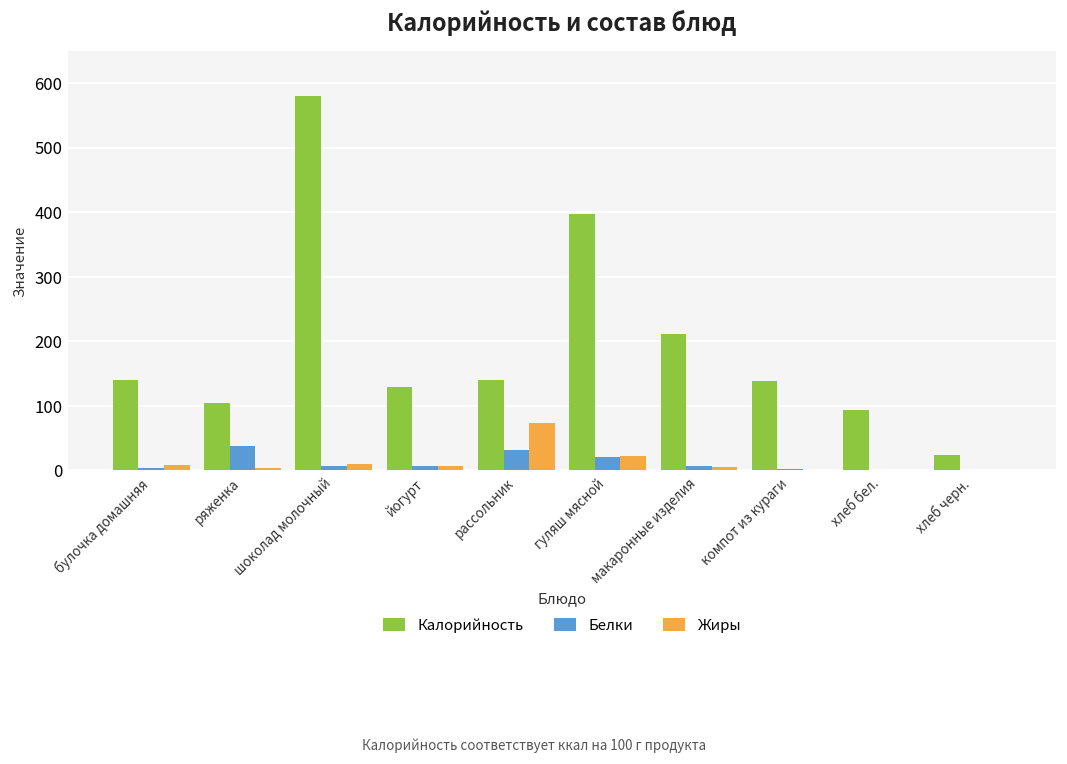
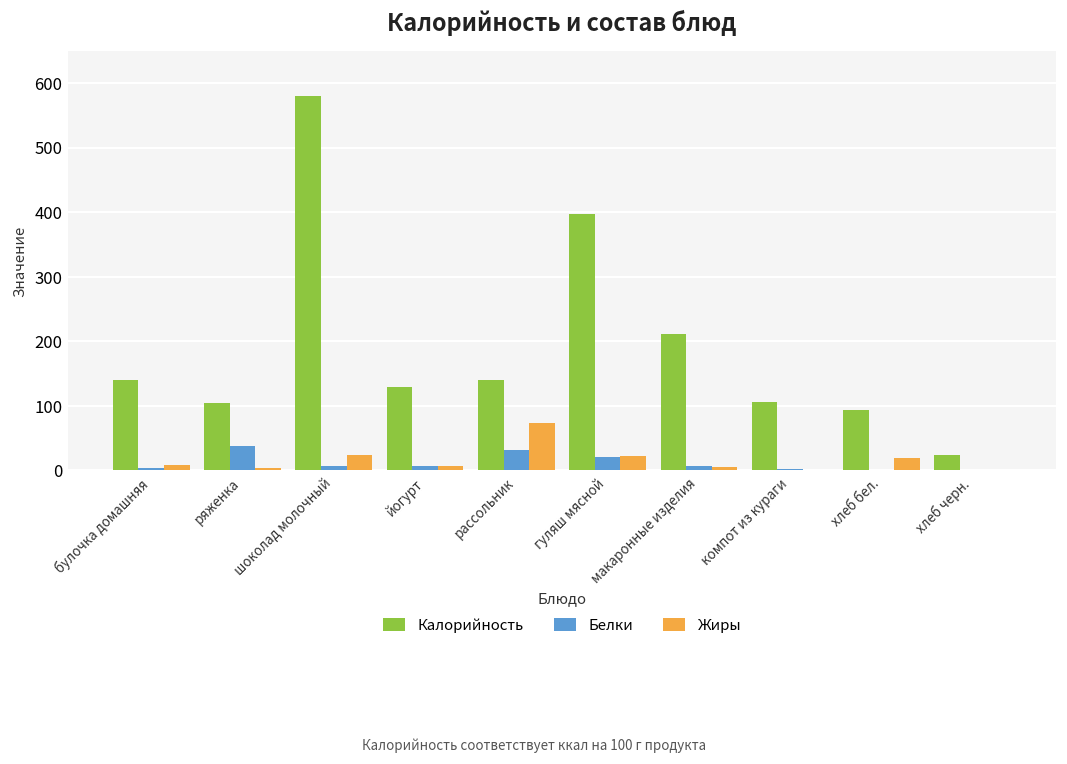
  {
    "Калорийность": {
      "булочка домашняя": 140,
      "ряженка": 100,
      "шоколад молочный": 580,
      "йогурт": 130,
      "рассольник": 140,
      "гуляш мясной": 400,
      "макаронные изделия": 210,
-     "компот из кураги": 140,
+     "компот из кураги": 110,
      "хлеб бел.": 90,
      "хлеб черн.": 20
    },
    "Белки": {
      "ряженка": 40,
      "шоколад молочный": 10,
      "йогурт": 10,
      "рассольник": 30,
      "гуляш мясной": 20,
      "макаронные изделия": 10,
      "хлеб бел.": 0,
      "хлеб черн.": 0
    },
    "Жиры": {
      "булочка домашняя": 10,
-     "шоколад молочный": 10,
+     "шоколад молочный": 20,
      "йогурт": 10,
      "рассольник": 70,
      "гуляш мясной": 20,
      "макаронные изделия": 10,
      "компот из кураги": 0,
-     "хлеб бел.": 0
+     "хлеб бел.": 20
    }
  }
